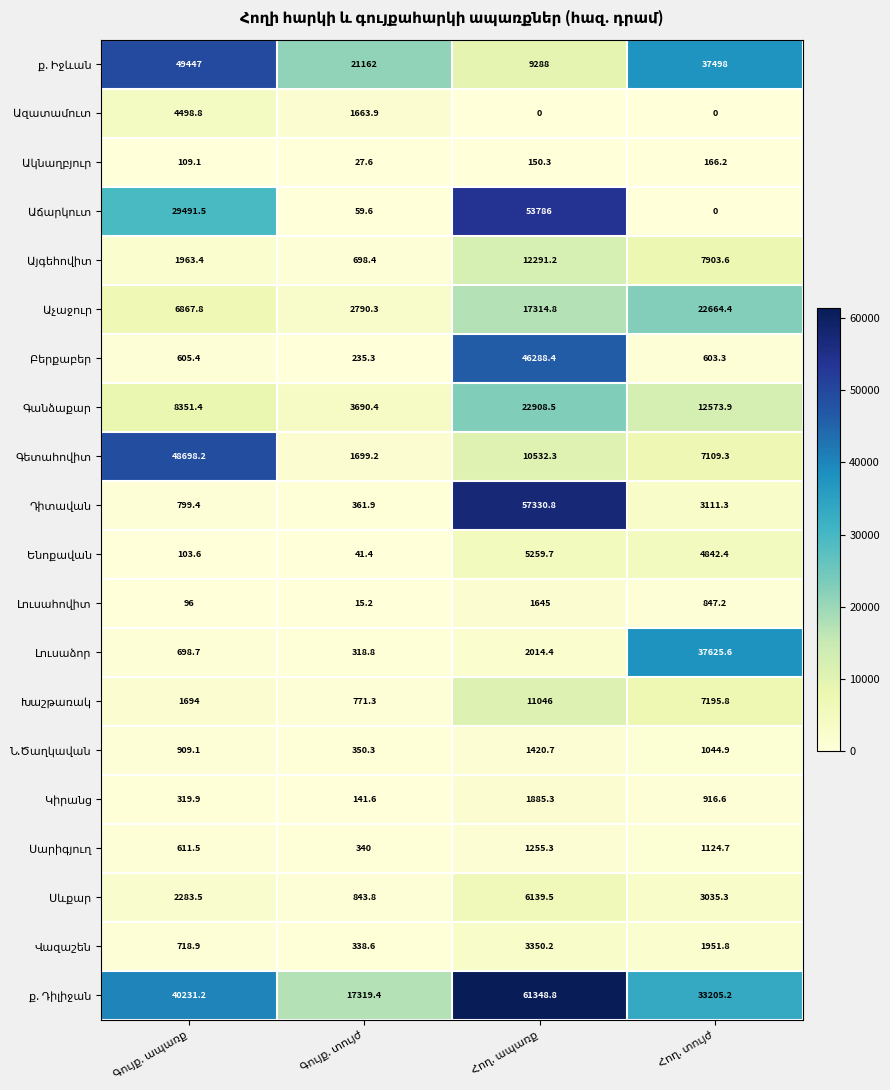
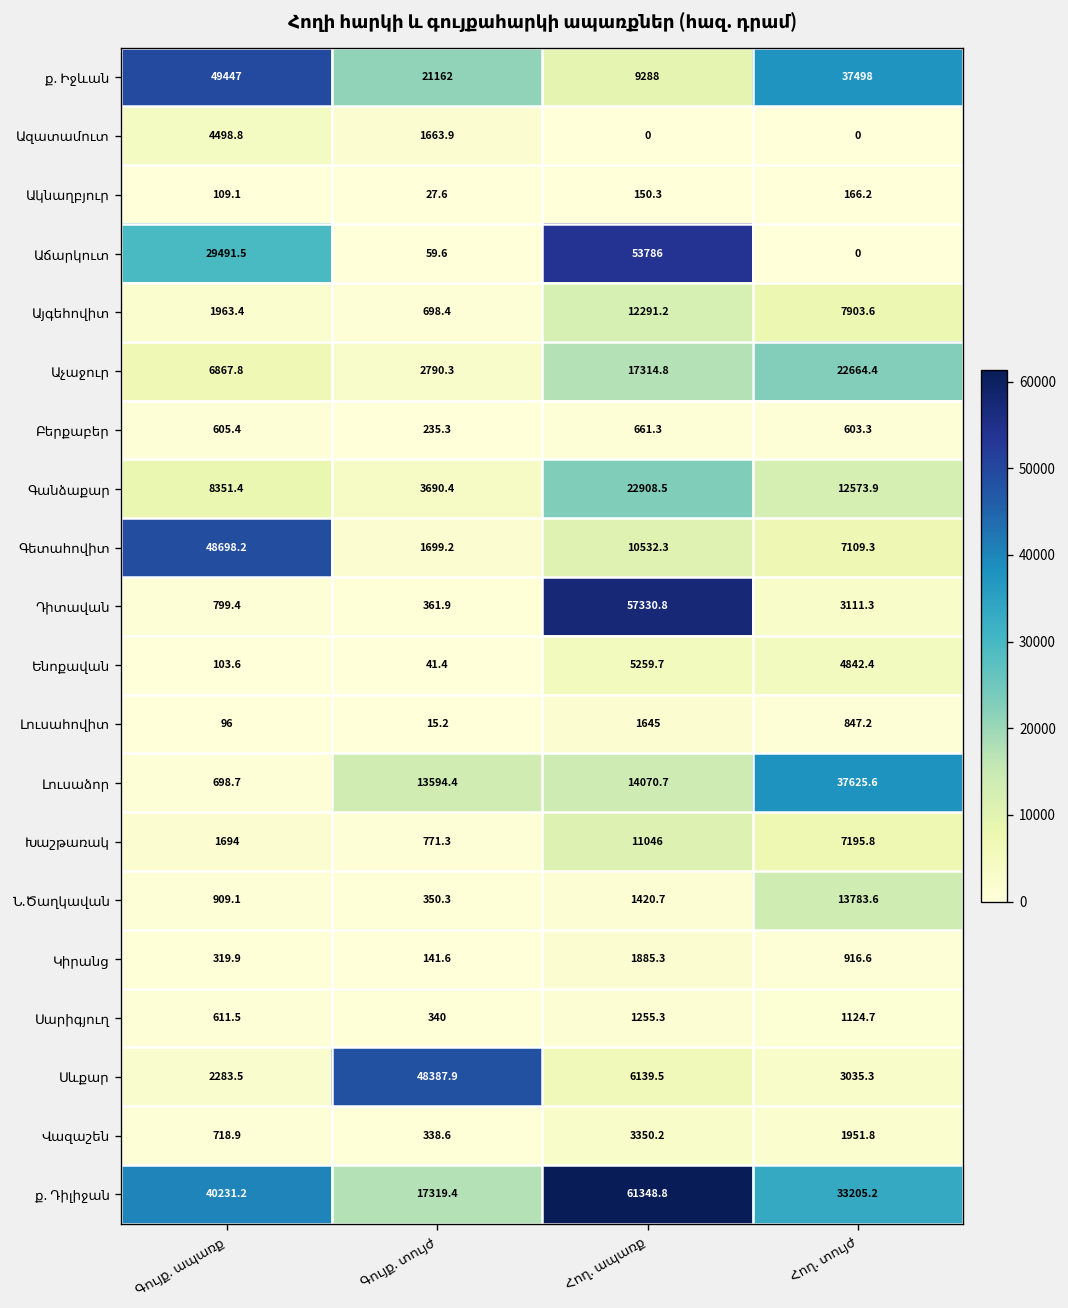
  {
    "ք. Իջևան": {
      "Գույք. ապառք": 49447,
      "Գույք. տույժ": 21162,
      "Հող. ապառք": 9288,
      "Հող. տույժ": 37498
    },
    "Ազատամուտ": {
      "Գույք. ապառք": 4498.8,
      "Գույք. տույժ": 1663.9,
      "Հող. ապառք": 0,
      "Հող. տույժ": 0
    },
    "Ակնաղբյուր": {
      "Գույք. ապառք": 109.1,
      "Գույք. տույժ": 27.6,
      "Հող. ապառք": 150.3,
      "Հող. տույժ": 166.2
    },
    "Աճարկուտ": {
      "Գույք. ապառք": 29491.5,
      "Գույք. տույժ": 59.6,
      "Հող. ապառք": 53786,
      "Հող. տույժ": 0
    },
    "Այգեհովիտ": {
      "Գույք. ապառք": 1963.4,
      "Գույք. տույժ": 698.4,
      "Հող. ապառք": 12291.2,
      "Հող. տույժ": 7903.6
    },
    "Աչաջուր": {
      "Գույք. ապառք": 6867.8,
      "Գույք. տույժ": 2790.3,
      "Հող. ապառք": 17314.8,
      "Հող. տույժ": 22664.4
    },
    "Բերքաբեր": {
      "Գույք. ապառք": 605.4,
      "Գույք. տույժ": 235.3,
-     "Հող. ապառք": 46288.4,
+     "Հող. ապառք": 661.3,
      "Հող. տույժ": 603.3
    },
    "Գանձաքար": {
      "Գույք. ապառք": 8351.4,
      "Գույք. տույժ": 3690.4,
      "Հող. ապառք": 22908.5,
      "Հող. տույժ": 12573.9
    },
    "Գետահովիտ": {
      "Գույք. ապառք": 48698.2,
      "Գույք. տույժ": 1699.2,
      "Հող. ապառք": 10532.3,
      "Հող. տույժ": 7109.3
    },
    "Դիտավան": {
      "Գույք. ապառք": 799.4,
      "Գույք. տույժ": 361.9,
      "Հող. ապառք": 57330.8,
      "Հող. տույժ": 3111.3
    },
    "Ենոքավան": {
      "Գույք. ապառք": 103.6,
      "Գույք. տույժ": 41.4,
      "Հող. ապառք": 5259.7,
      "Հող. տույժ": 4842.4
    },
    "Լուսահովիտ": {
      "Գույք. ապառք": 96,
      "Գույք. տույժ": 15.2,
      "Հող. ապառք": 1645,
      "Հող. տույժ": 847.2
    },
    "Լուսաձոր": {
      "Գույք. ապառք": 698.7,
-     "Գույք. տույժ": 318.8,
-     "Հող. ապառք": 2014.4,
+     "Գույք. տույժ": 13594.4,
+     "Հող. ապառք": 14070.7,
      "Հող. տույժ": 37625.6
    },
    "Խաշթառակ": {
      "Գույք. ապառք": 1694,
      "Գույք. տույժ": 771.3,
      "Հող. ապառք": 11046,
      "Հող. տույժ": 7195.8
    },
    "Ն.Ծաղկավան": {
      "Գույք. ապառք": 909.1,
      "Գույք. տույժ": 350.3,
      "Հող. ապառք": 1420.7,
-     "Հող. տույժ": 1044.9
+     "Հող. տույժ": 13783.6
    },
    "Կիրանց": {
      "Գույք. ապառք": 319.9,
      "Գույք. տույժ": 141.6,
      "Հող. ապառք": 1885.3,
      "Հող. տույժ": 916.6
    },
    "Սարիգյուղ": {
      "Գույք. ապառք": 611.5,
      "Գույք. տույժ": 340,
      "Հող. ապառք": 1255.3,
      "Հող. տույժ": 1124.7
    },
    "Սևքար": {
      "Գույք. ապառք": 2283.5,
-     "Գույք. տույժ": 843.8,
+     "Գույք. տույժ": 48387.9,
      "Հող. ապառք": 6139.5,
      "Հող. տույժ": 3035.3
    },
    "Վազաշեն": {
      "Գույք. ապառք": 718.9,
      "Գույք. տույժ": 338.6,
      "Հող. ապառք": 3350.2,
      "Հող. տույժ": 1951.8
    },
    "ք. Դիլիջան": {
      "Գույք. ապառք": 40231.2,
      "Գույք. տույժ": 17319.4,
      "Հող. ապառք": 61348.8,
      "Հող. տույժ": 33205.2
    }
  }
